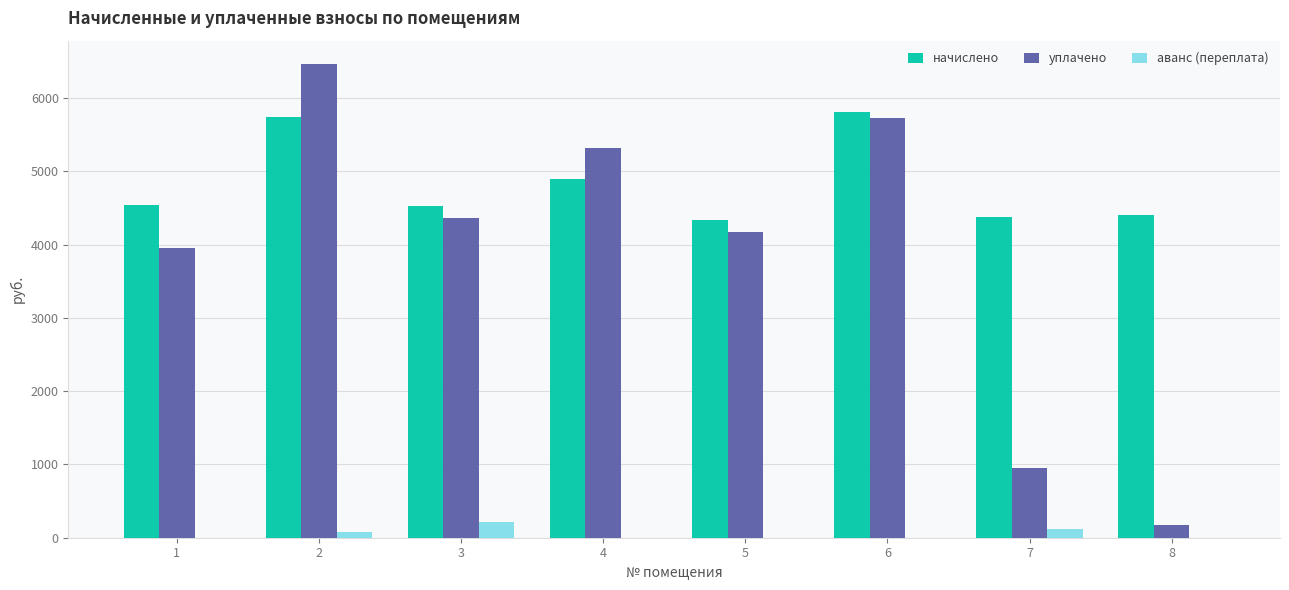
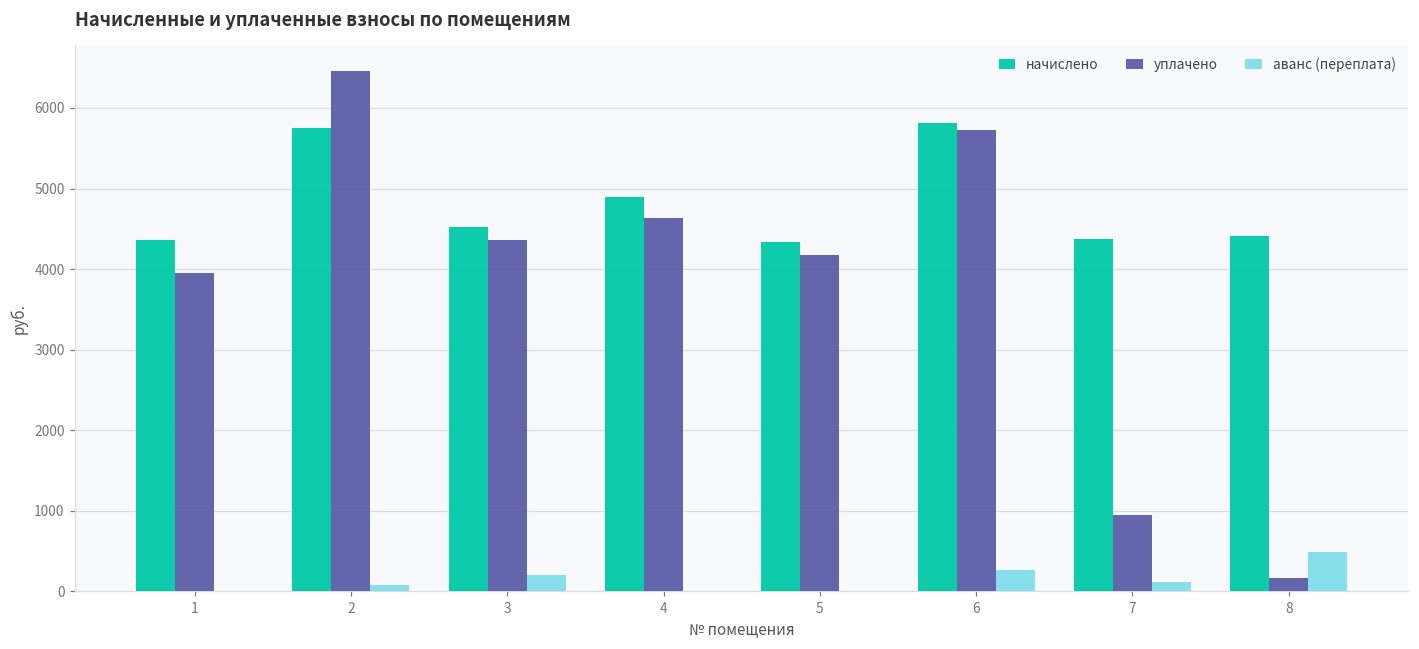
  {
    "начислено": {
-     "1": 4500,
+     "1": 4400,
      "2": 5700,
      "3": 4500,
      "4": 4900,
      "5": 4300,
      "6": 5800,
      "7": 4400,
      "8": 4400
    },
    "уплачено": {
      "1": 4000,
      "2": 6500,
      "3": 4400,
-     "4": 5300,
+     "4": 4600,
      "5": 4200,
      "6": 5700,
      "7": 900,
      "8": 200
    },
    "аванс (переплата)": {
      "1": 0,
      "2": 100,
      "3": 200,
      "4": 0,
      "5": 0,
-     "6": 0,
+     "6": 300,
      "7": 100,
-     "8": 0
+     "8": 500
    }
  }
